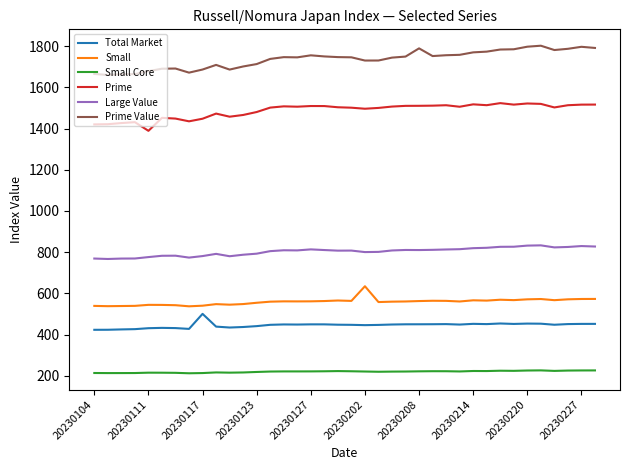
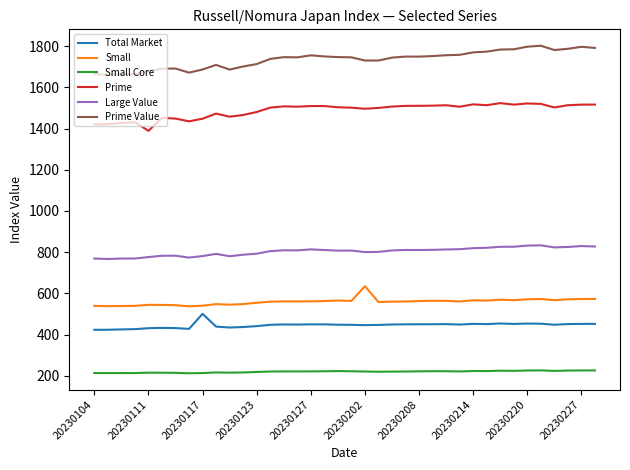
  {
    "Total Market": {
      "20230104": 420,
      "20230111": 430,
      "20230117": 500,
      "20230123": 440,
      "20230127": 450,
      "20230202": 450,
      "20230208": 450,
      "20230214": 450,
      "20230220": 450,
      "20230227": 450
    },
    "Small": {
      "20230104": 540,
      "20230111": 540,
      "20230117": 540,
      "20230123": 550,
      "20230127": 560,
      "20230202": 630,
      "20230208": 560,
      "20230214": 570,
      "20230220": 570,
      "20230227": 570
    },
    "Small Core": {
      "20230104": 210,
      "20230111": 210,
      "20230117": 210,
      "20230123": 220,
      "20230127": 220,
      "20230202": 220,
      "20230208": 220,
      "20230214": 220,
      "20230220": 230,
      "20230227": 230
    },
    "Prime": {
      "20230111": 1390,
      "20230117": 1450,
      "20230123": 1480,
      "20230127": 1510,
      "20230202": 1500,
      "20230208": 1510,
      "20230214": 1520,
      "20230220": 1520,
      "20230227": 1520
    },
    "Large Value": {
      "20230104": 770,
      "20230111": 780,
      "20230117": 780,
      "20230123": 790,
      "20230127": 810,
      "20230202": 800,
      "20230208": 810,
      "20230214": 820,
      "20230220": 830,
      "20230227": 830
    },
    "Prime Value": {
      "20230117": 1690,
      "20230123": 1710,
      "20230127": 1760,
      "20230202": 1730,
-     "20230208": 1790,
+     "20230208": 1750,
      "20230214": 1770,
      "20230220": 1800,
      "20230227": 1800
    }
  }
